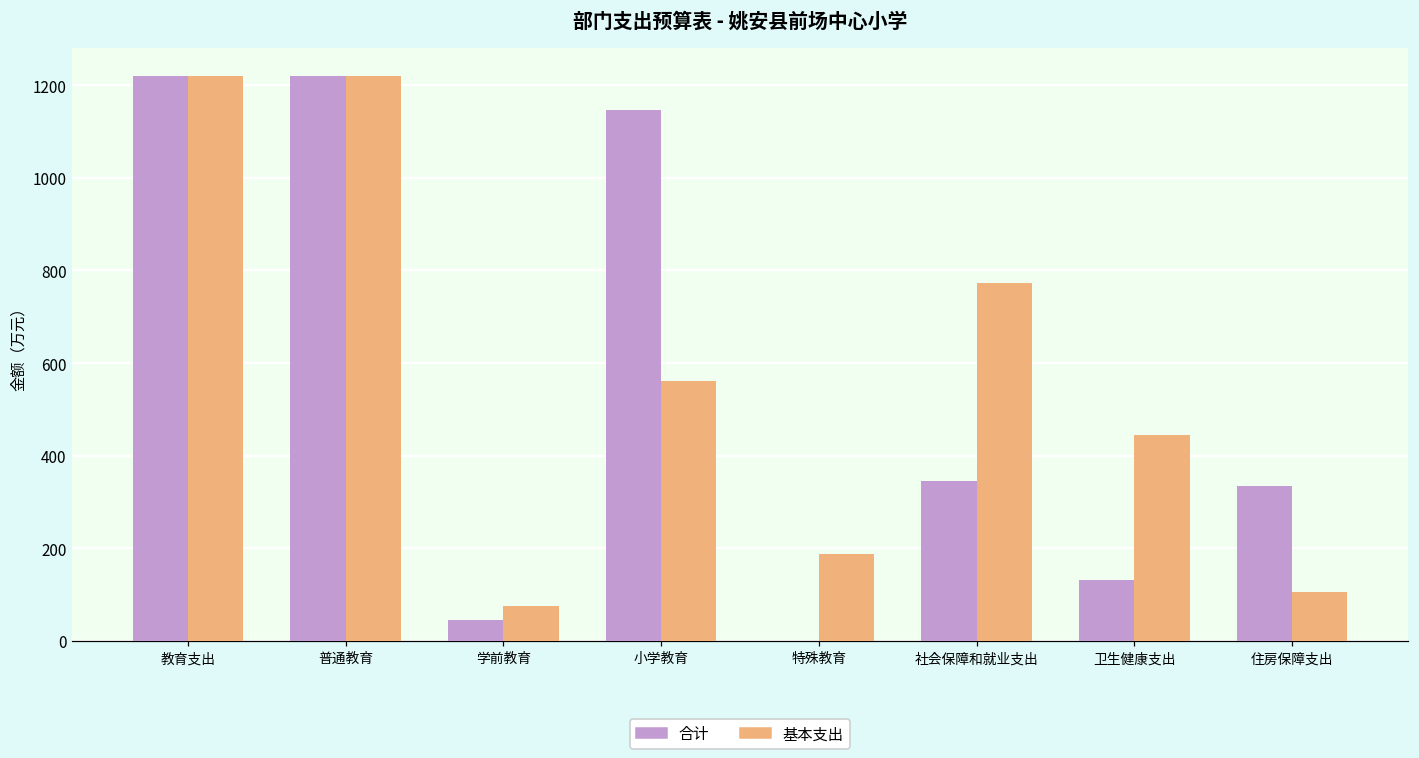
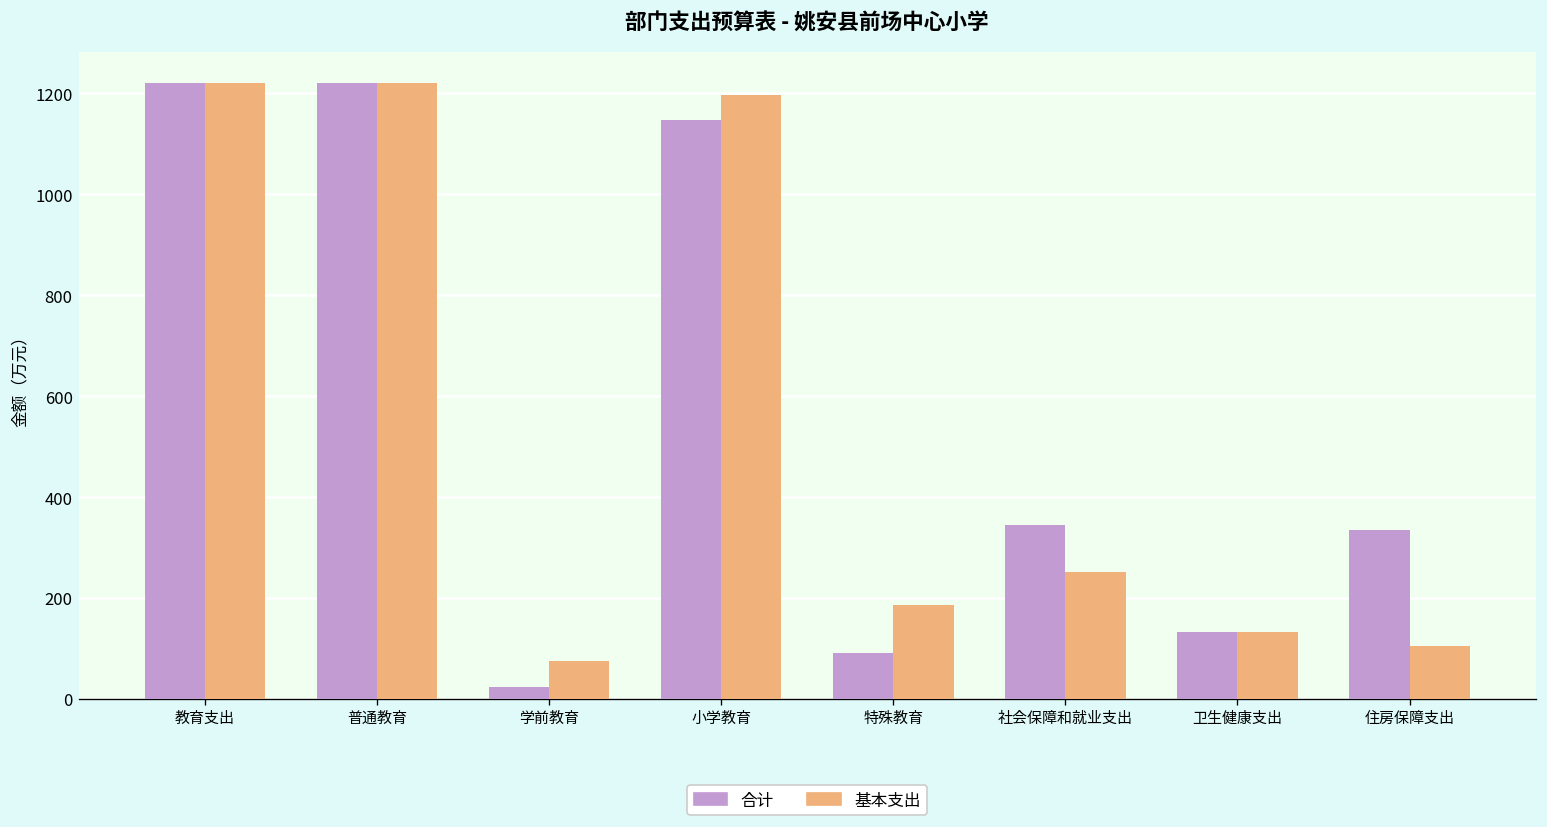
  {
    "合计": {
      "教育支出": 1220,
      "普通教育": 1220,
-     "学前教育": 40,
+     "学前教育": 20,
      "小学教育": 1150,
-     "特殊教育": 0,
+     "特殊教育": 90,
      "社会保障和就业支出": 340,
      "卫生健康支出": 130,
      "住房保障支出": 340
    },
    "基本支出": {
      "教育支出": 1220,
      "普通教育": 1220,
      "学前教育": 80,
-     "小学教育": 560,
+     "小学教育": 1200,
      "特殊教育": 190,
-     "社会保障和就业支出": 770,
-     "卫生健康支出": 440,
+     "社会保障和就业支出": 250,
+     "卫生健康支出": 130,
      "住房保障支出": 100
    }
  }
